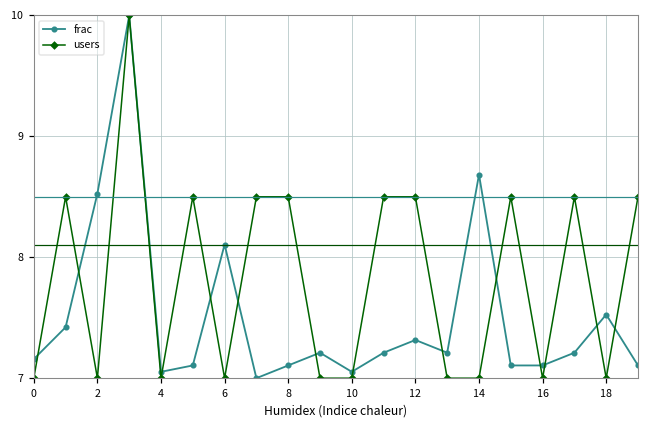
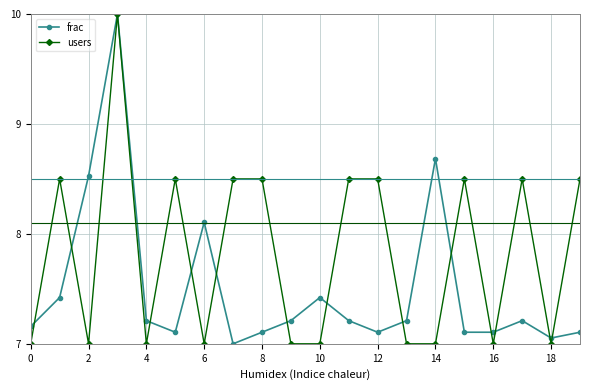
  {
    "frac": {
      "0": 7.16,
      "2": 8.53,
-     "4": 7.05,
+     "4": 7.21,
      "6": 8.11,
      "8": 7.11,
-     "10": 7.05,
-     "12": 7.32,
+     "10": 7.42,
+     "12": 7.11,
      "14": 8.68,
      "16": 7.11,
-     "18": 7.53
+     "18": 7.05
    },
    "users": {
      "0": 7.00,
      "2": 7.00,
      "4": 7.00,
      "6": 7.00,
      "8": 8.50,
      "10": 7.00,
      "12": 8.50,
      "14": 7.00,
      "16": 7.00,
      "18": 7.00
    }
  }
